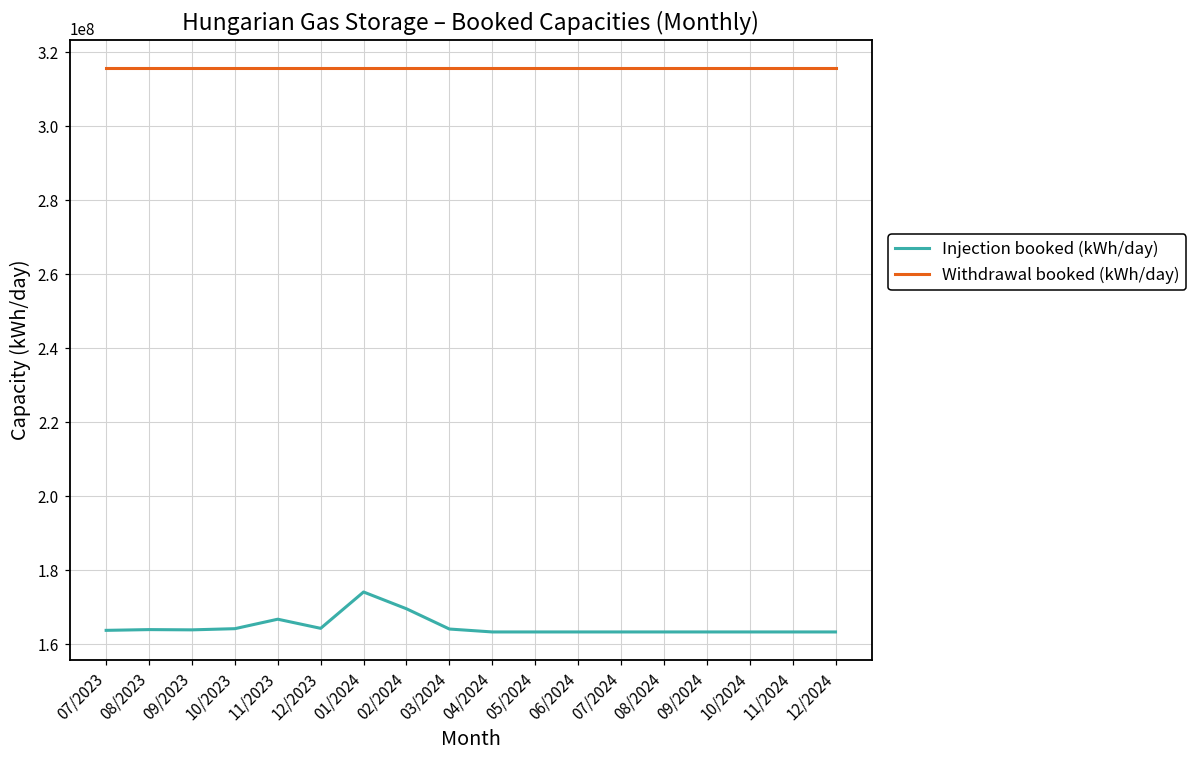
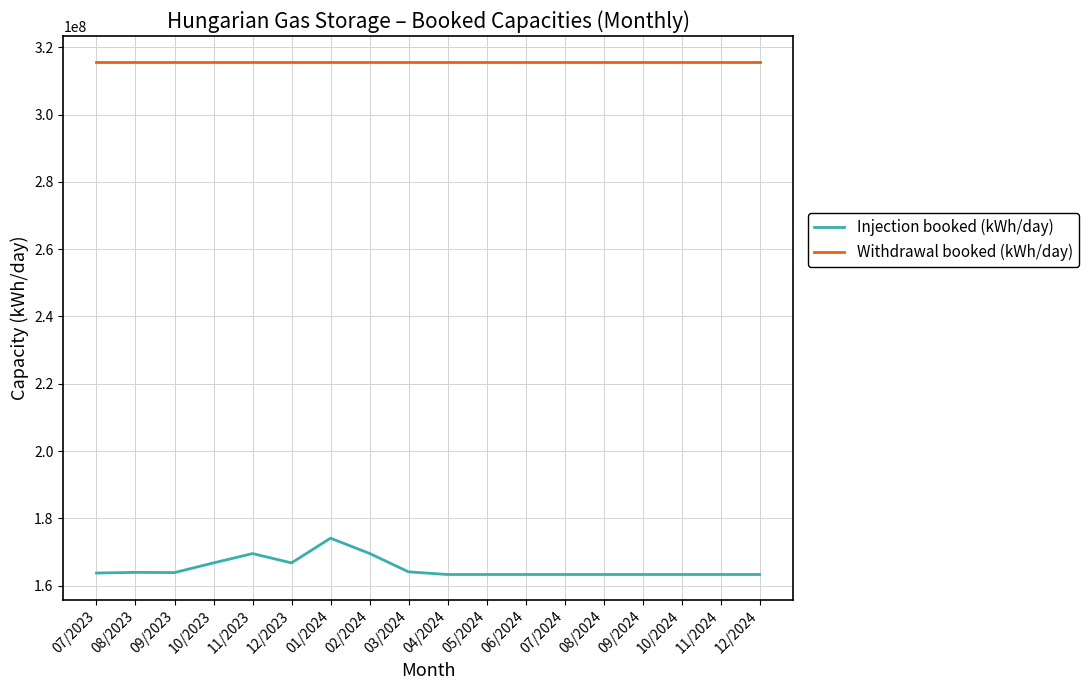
  {
    "Injection booked (kWh/day)": {
      "07/2023": 164000000,
      "08/2023": 164000000,
      "09/2023": 164000000,
-     "10/2023": 164000000,
-     "11/2023": 167000000,
-     "12/2023": 164000000,
+     "10/2023": 167000000,
+     "11/2023": 170000000,
+     "12/2023": 167000000,
      "01/2024": 174000000,
      "02/2024": 170000000,
      "03/2024": 164000000,
      "04/2024": 163000000,
      "05/2024": 163000000,
      "06/2024": 163000000,
      "07/2024": 163000000,
      "08/2024": 163000000,
      "09/2024": 163000000,
      "10/2024": 163000000,
      "11/2024": 163000000,
      "12/2024": 163000000
    },
    "Withdrawal booked (kWh/day)": {
      "07/2023": 316000000,
      "08/2023": 316000000,
      "09/2023": 316000000,
      "10/2023": 316000000,
      "11/2023": 316000000,
      "12/2023": 316000000,
      "01/2024": 316000000,
      "02/2024": 316000000,
      "03/2024": 316000000,
      "04/2024": 316000000,
      "05/2024": 316000000,
      "06/2024": 316000000,
      "07/2024": 316000000,
      "08/2024": 316000000,
      "09/2024": 316000000,
      "10/2024": 316000000,
      "11/2024": 316000000,
      "12/2024": 316000000
    }
  }
